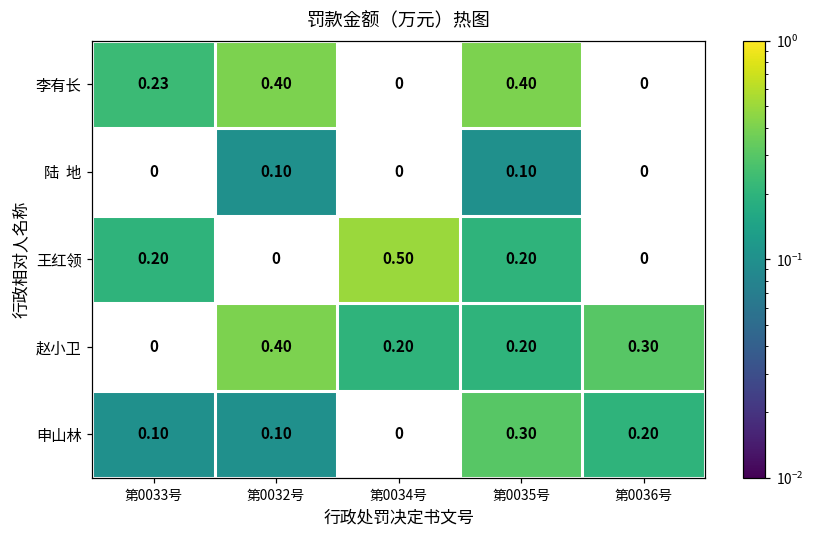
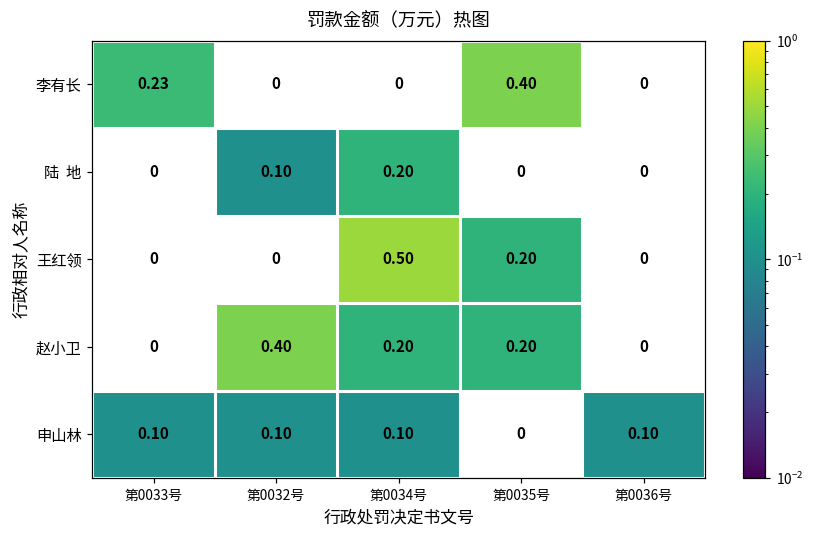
  {
    "李有长": {
      "第0033号": 0.23,
-     "第0032号": 0.40,
+     "第0032号": 0,
      "第0034号": 0,
      "第0035号": 0.40,
      "第0036号": 0
    },
    "陆 地": {
      "第0033号": 0,
      "第0032号": 0.10,
-     "第0034号": 0,
-     "第0035号": 0.10,
+     "第0034号": 0.20,
+     "第0035号": 0,
      "第0036号": 0
    },
    "王红领": {
-     "第0033号": 0.20,
+     "第0033号": 0,
      "第0032号": 0,
      "第0034号": 0.50,
      "第0035号": 0.20,
      "第0036号": 0
    },
    "赵小卫": {
      "第0033号": 0,
      "第0032号": 0.40,
      "第0034号": 0.20,
      "第0035号": 0.20,
-     "第0036号": 0.30
+     "第0036号": 0
    },
    "申山林": {
      "第0033号": 0.10,
      "第0032号": 0.10,
-     "第0034号": 0,
-     "第0035号": 0.30,
-     "第0036号": 0.20
+     "第0034号": 0.10,
+     "第0035号": 0,
+     "第0036号": 0.10
    }
  }
